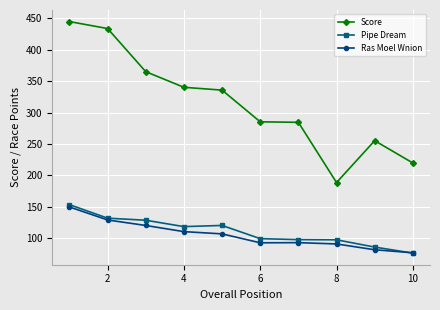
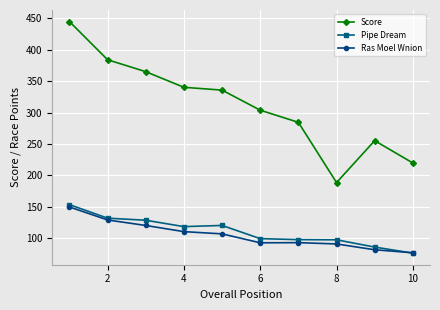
  {
    "Score": {
-     "2": 430,
+     "2": 380,
      "4": 340,
-     "6": 290,
+     "6": 300,
      "8": 190,
      "10": 220
    }
  }
